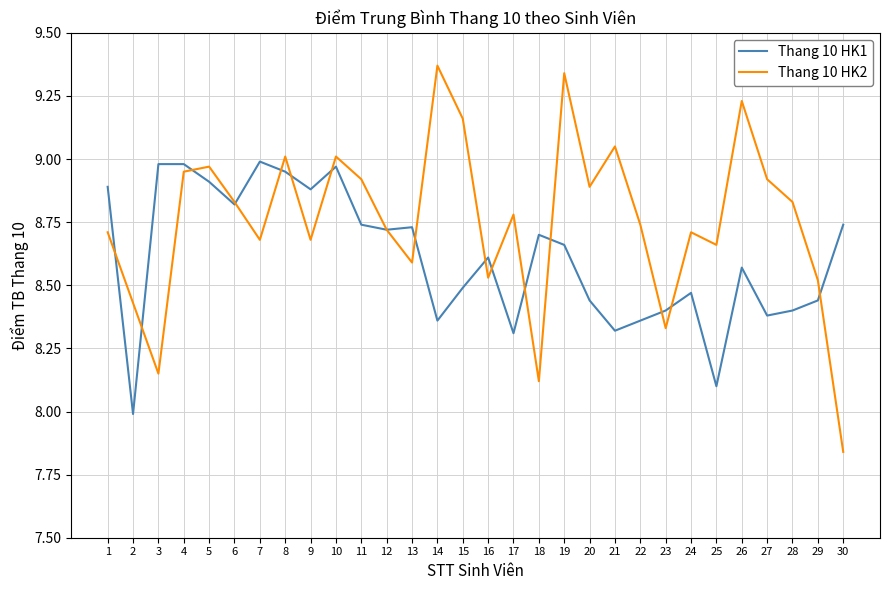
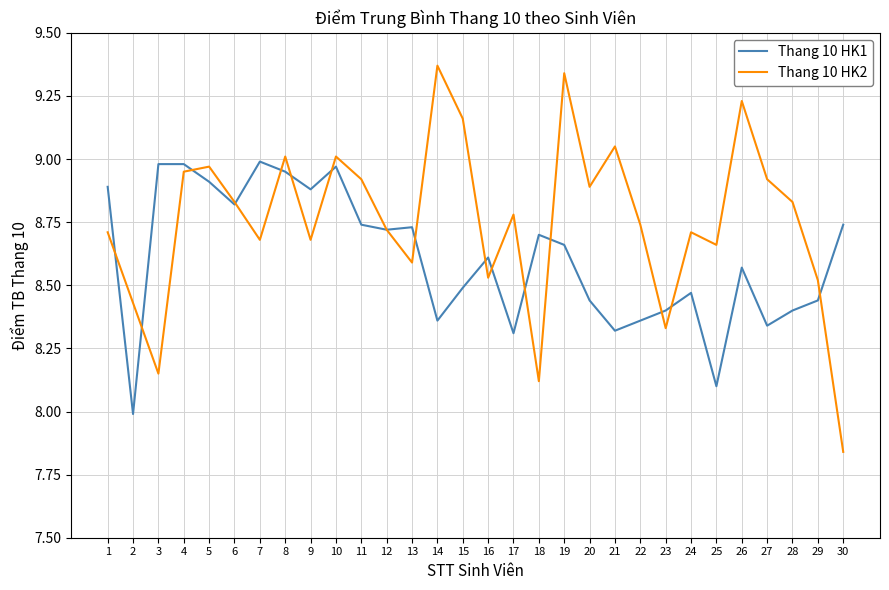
  {
    "Thang 10 HK1": {
      "1": 8.89,
      "2": 7.99,
      "3": 8.98,
      "4": 8.98,
      "5": 8.91,
      "7": 8.99,
      "8": 8.95,
      "9": 8.88,
      "10": 8.97,
      "11": 8.74,
      "13": 8.73,
      "14": 8.36,
      "15": 8.49,
      "16": 8.61,
      "17": 8.31,
      "18": 8.70,
      "19": 8.66,
      "20": 8.44,
      "21": 8.32,
      "22": 8.36,
      "23": 8.40,
      "24": 8.47,
      "25": 8.10,
      "26": 8.57,
-     "27": 8.38,
+     "27": 8.34,
      "28": 8.40,
      "29": 8.44,
      "30": 8.74
    },
    "Thang 10 HK2": {
      "1": 8.71,
      "2": 8.43,
      "3": 8.15,
      "4": 8.95,
      "5": 8.97,
      "7": 8.68,
      "8": 9.01,
      "9": 8.68,
      "10": 9.01,
      "11": 8.92,
      "13": 8.59,
      "14": 9.37,
      "15": 9.16,
      "16": 8.53,
      "17": 8.78,
      "18": 8.12,
      "19": 9.34,
      "20": 8.89,
      "21": 9.05,
      "22": 8.74,
      "23": 8.33,
      "24": 8.71,
      "25": 8.66,
      "26": 9.23,
      "27": 8.92,
      "28": 8.83,
      "29": 8.52,
      "30": 7.84
    }
  }
